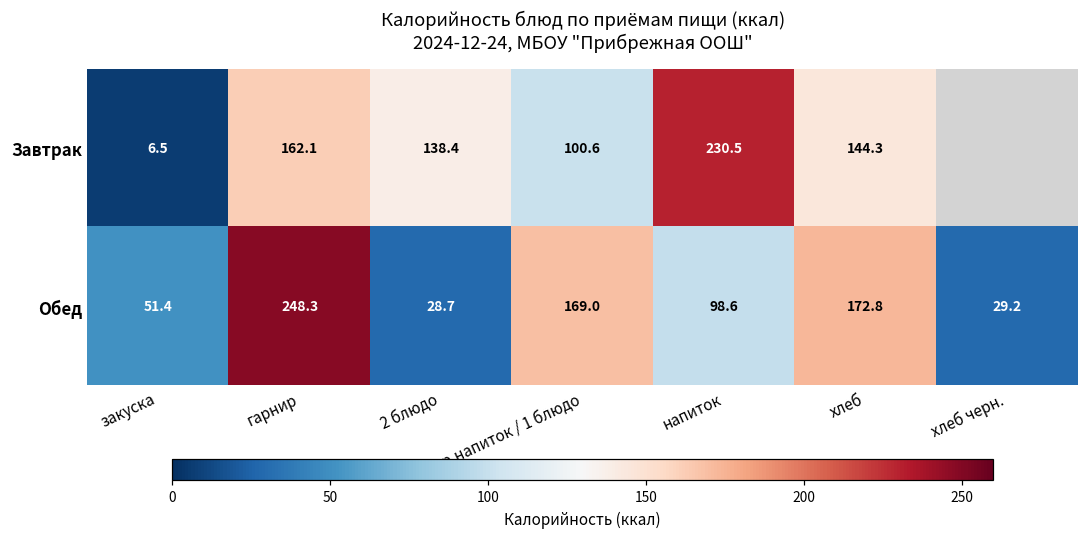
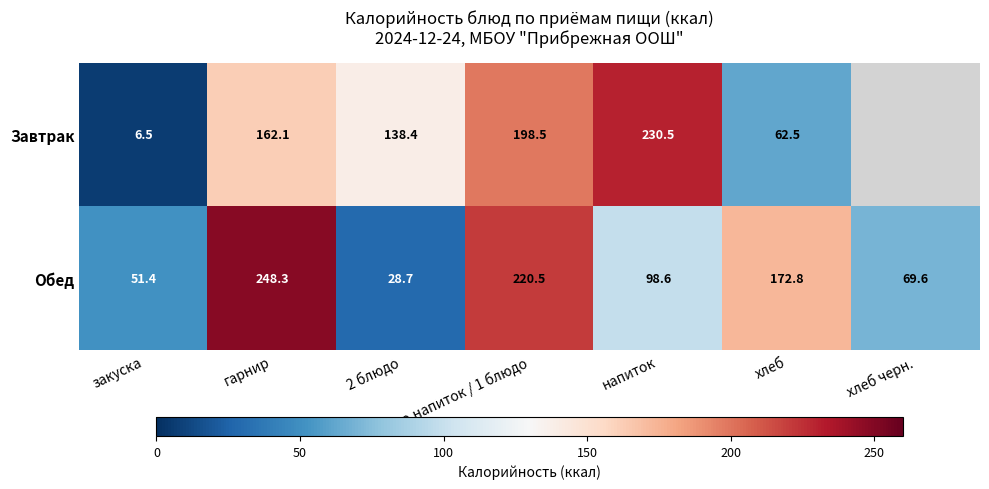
  {
    "Завтрак": {
      "закуска": 6.5,
      "гарнир": 162.1,
      "2 блюдо": 138.4,
-     "гор.напиток / 1 блюдо": 100.6,
+     "гор.напиток / 1 блюдо": 198.5,
      "напиток": 230.5,
-     "хлеб": 144.3
+     "хлеб": 62.5
    },
    "Обед": {
      "закуска": 51.4,
      "гарнир": 248.3,
      "2 блюдо": 28.7,
-     "гор.напиток / 1 блюдо": 169.0,
+     "гор.напиток / 1 блюдо": 220.5,
      "напиток": 98.6,
      "хлеб": 172.8,
-     "хлеб черн.": 29.2
+     "хлеб черн.": 69.6
    }
  }
